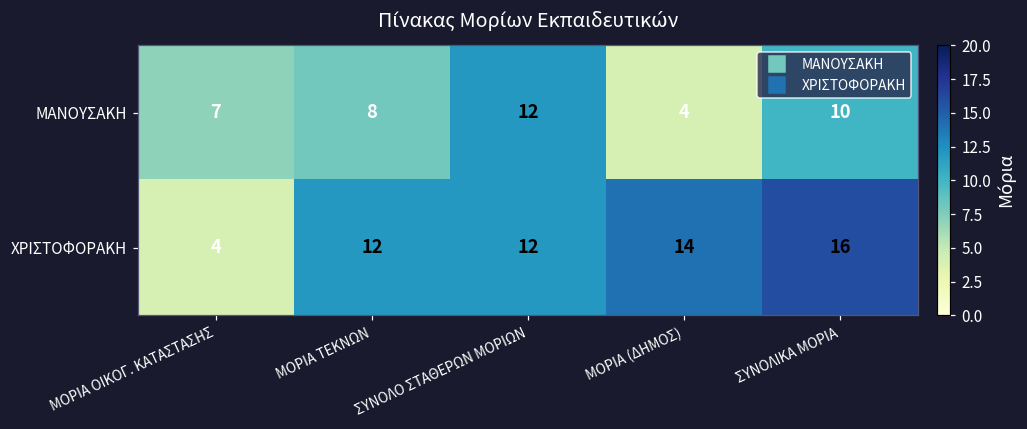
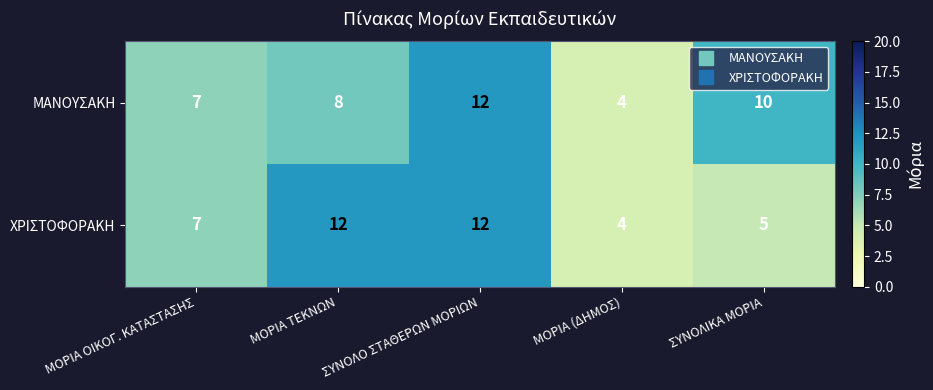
  {
    "ΜΑΝΟΥΣΑΚΗ": {
      "ΜΟΡΙΑ ΟΙΚΟΓ. ΚΑΤΑΣΤΑΣΗΣ": 7,
      "ΜΟΡΙΑ ΤΕΚΝΩΝ": 8,
      "ΣΥΝΟΛΟ ΣΤΑΘΕΡΩΝ ΜΟΡΙΩΝ": 12,
      "ΜΟΡΙΑ (ΔΗΜΟΣ)": 4,
      "ΣΥΝΟΛΙΚΑ ΜΟΡΙΑ": 10
    },
    "ΧΡΙΣΤΟΦΟΡΑΚΗ": {
-     "ΜΟΡΙΑ ΟΙΚΟΓ. ΚΑΤΑΣΤΑΣΗΣ": 4,
+     "ΜΟΡΙΑ ΟΙΚΟΓ. ΚΑΤΑΣΤΑΣΗΣ": 7,
      "ΜΟΡΙΑ ΤΕΚΝΩΝ": 12,
      "ΣΥΝΟΛΟ ΣΤΑΘΕΡΩΝ ΜΟΡΙΩΝ": 12,
-     "ΜΟΡΙΑ (ΔΗΜΟΣ)": 14,
-     "ΣΥΝΟΛΙΚΑ ΜΟΡΙΑ": 16
+     "ΜΟΡΙΑ (ΔΗΜΟΣ)": 4,
+     "ΣΥΝΟΛΙΚΑ ΜΟΡΙΑ": 5
    }
  }
